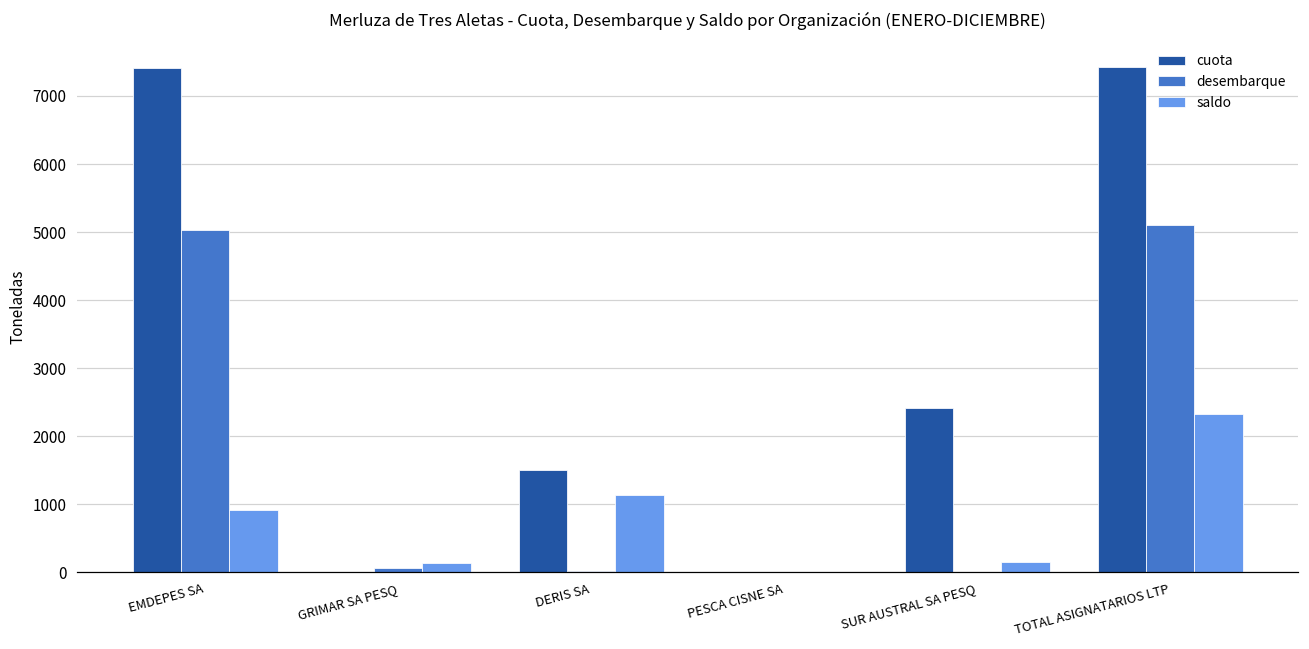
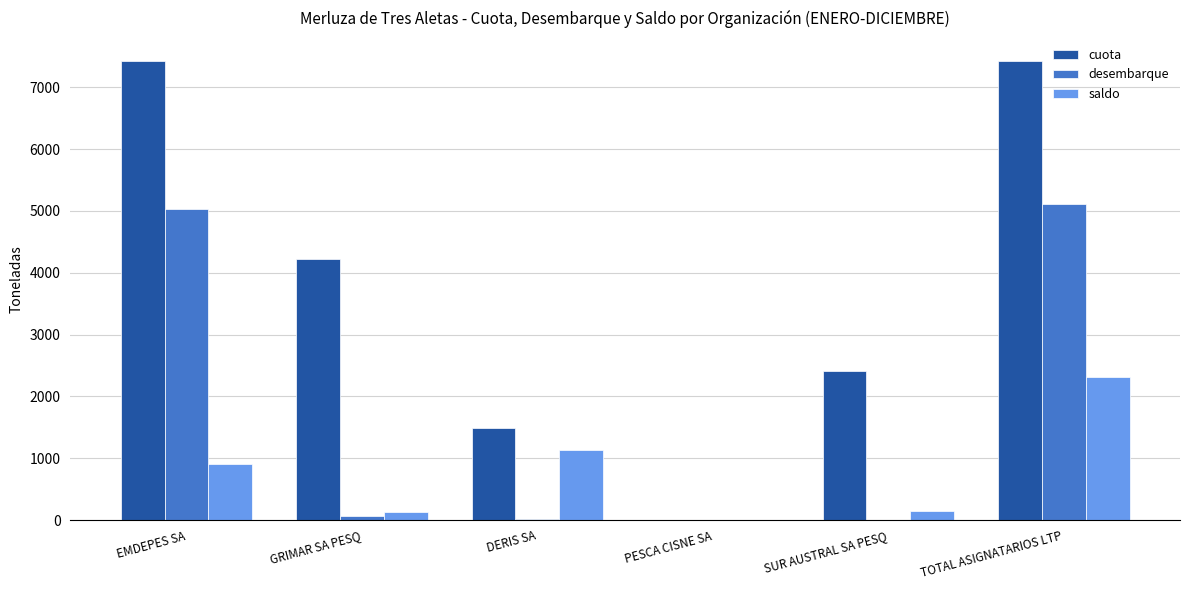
  {
    "cuota": {
      "EMDEPES SA": 7400,
-     "GRIMAR SA PESQ": 0,
+     "GRIMAR SA PESQ": 4200,
      "DERIS SA": 1500,
      "SUR AUSTRAL SA PESQ": 2400,
      "TOTAL ASIGNATARIOS LTP": 7400
    }
  }
